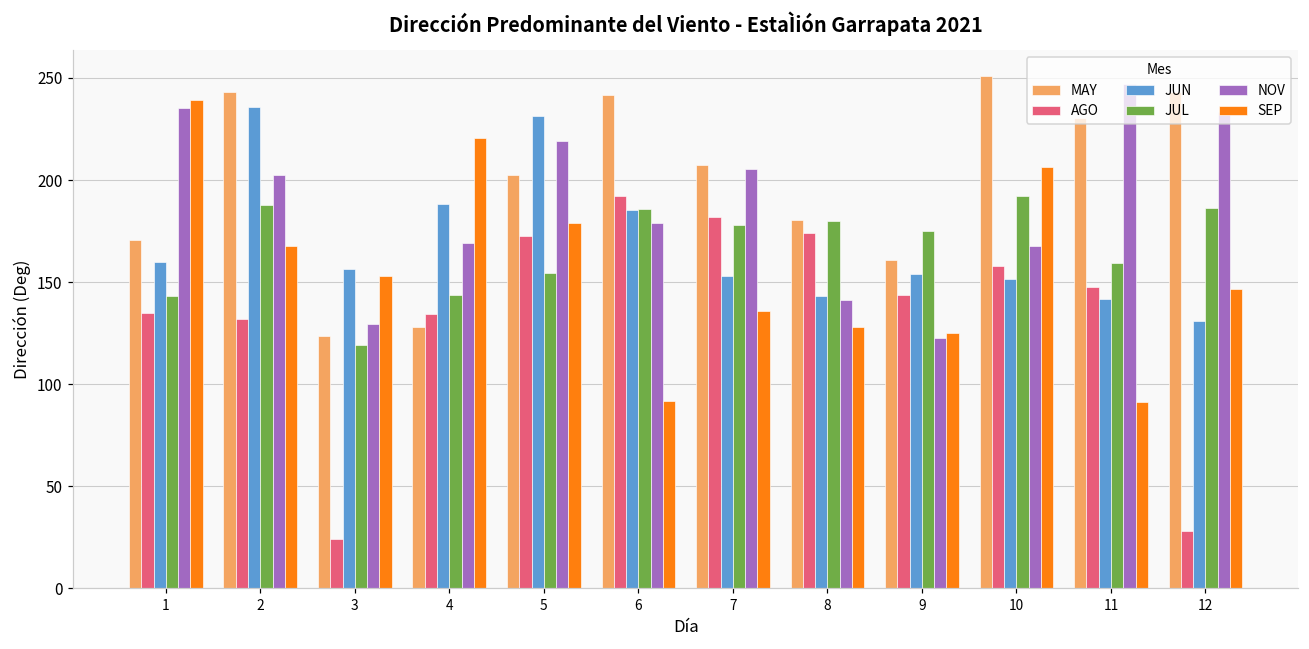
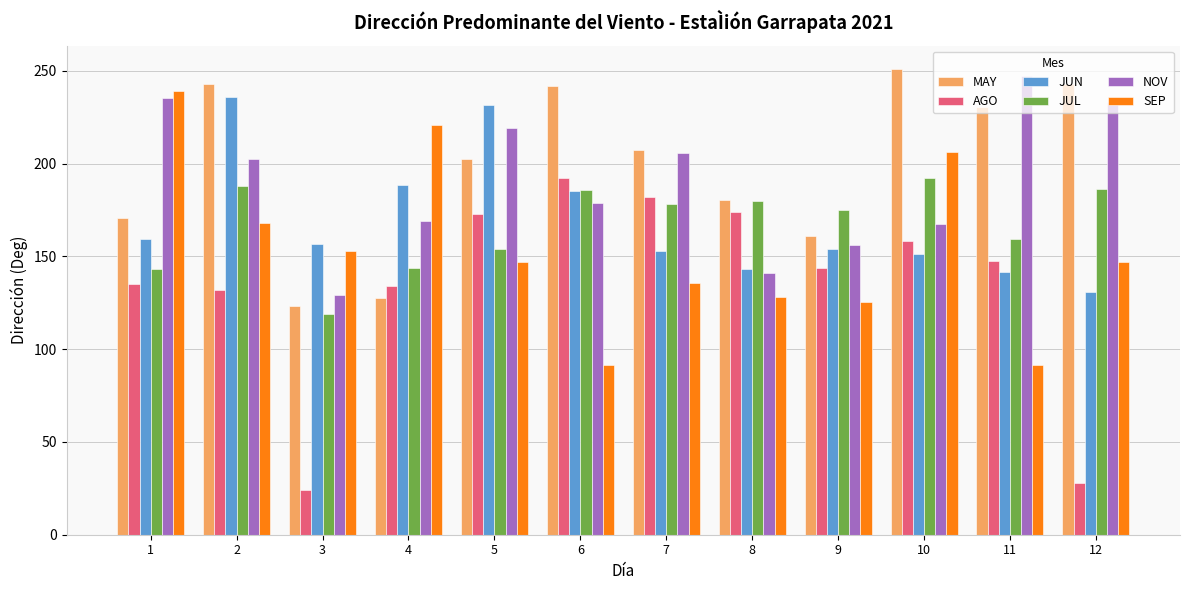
  {
    "MAY": {
      "1": 171,
      "2": 243,
      "3": 124,
      "4": 128,
      "5": 203,
      "6": 242,
      "7": 207,
      "8": 180,
      "9": 161,
      "10": 251
    },
    "AGO": {
      "1": 135,
      "2": 132,
      "3": 24,
      "4": 134,
      "5": 173,
      "6": 192,
      "7": 182,
      "8": 174,
      "9": 144,
      "10": 158,
      "11": 148,
      "12": 28
    },
    "JUN": {
      "1": 160,
      "2": 236,
      "3": 157,
      "4": 188,
      "5": 232,
      "6": 185,
      "7": 153,
      "8": 143,
      "9": 154,
      "10": 151,
      "11": 142,
      "12": 131
    },
    "JUL": {
      "1": 143,
      "2": 188,
      "3": 119,
      "4": 144,
      "5": 154,
      "6": 186,
      "7": 178,
      "8": 180,
      "9": 175,
      "10": 192,
      "11": 159,
      "12": 186
    },
    "NOV": {
      "1": 235,
      "2": 202,
      "3": 129,
      "4": 169,
      "5": 219,
      "6": 179,
      "7": 206,
      "8": 141,
-     "9": 122,
+     "9": 156,
      "10": 168
    },
    "SEP": {
      "1": 239,
      "2": 168,
      "3": 153,
      "4": 221,
-     "5": 179,
+     "5": 147,
      "6": 92,
      "7": 136,
      "8": 128,
      "9": 125,
      "10": 206,
      "11": 91,
      "12": 147
    }
  }
